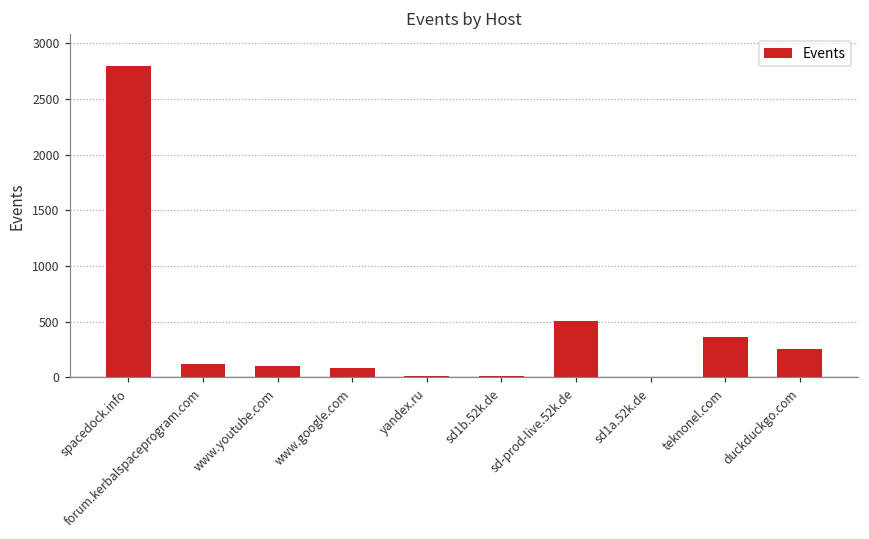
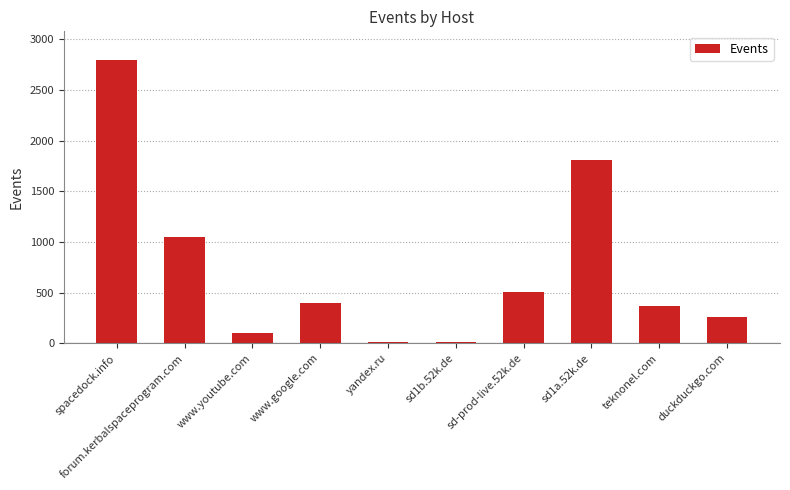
  {
    "spacedock.info": 2800,
-   "forum.kerbalspaceprogram.com": 120,
+   "forum.kerbalspaceprogram.com": 1050,
    "www.youtube.com": 100,
-   "www.google.com": 90,
+   "www.google.com": 400,
    "sd-prod-live.52k.de": 510,
-   "sd1a.52k.de": 10,
+   "sd1a.52k.de": 1810,
    "teknonel.com": 360,
    "duckduckgo.com": 260
  }
